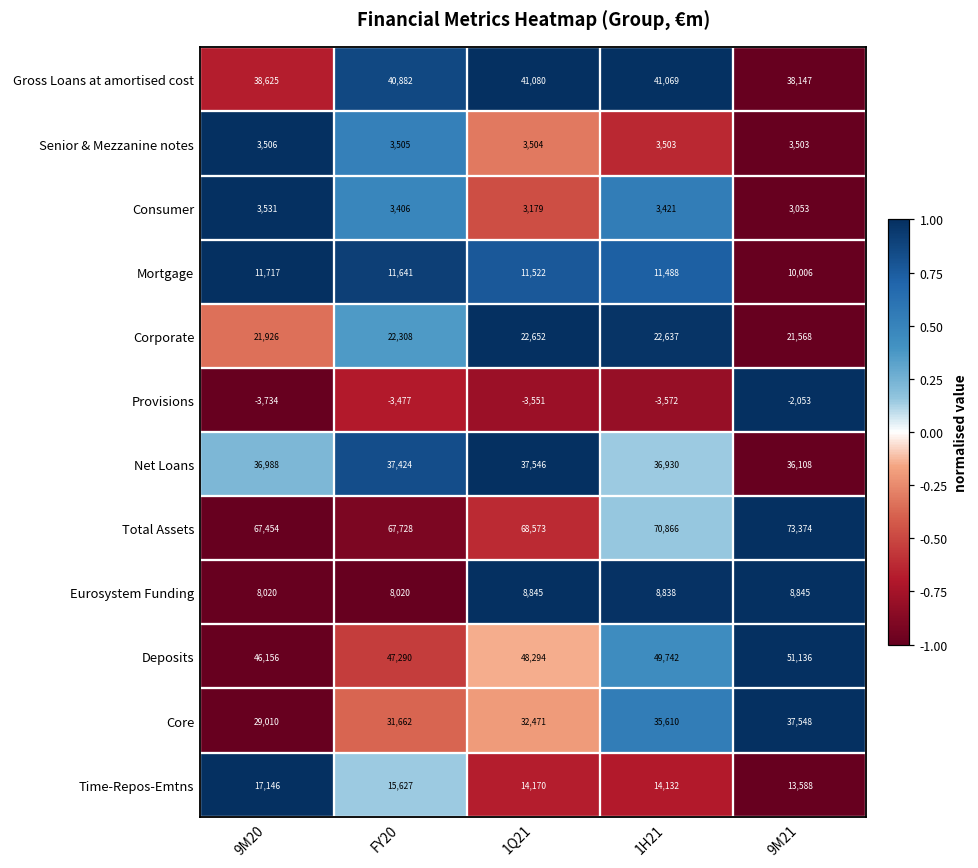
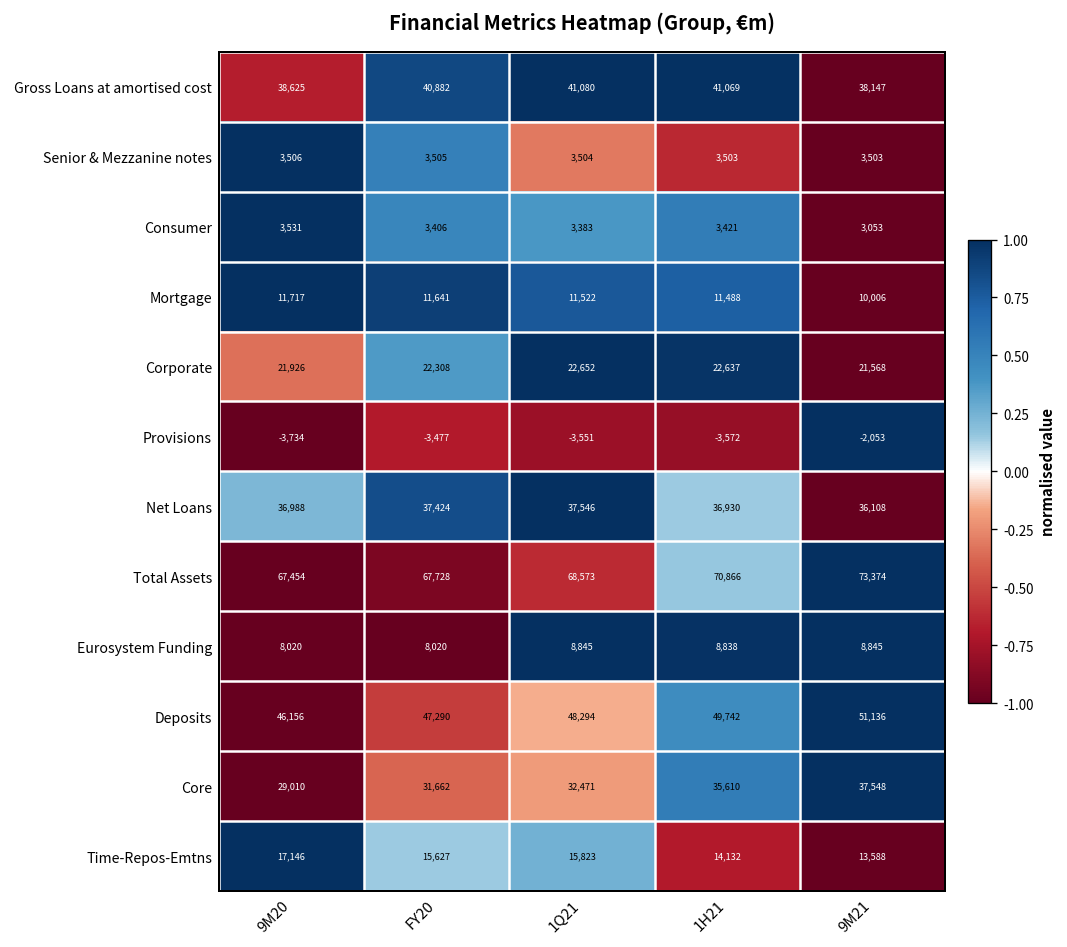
  {
    "Gross Loans at amortised cost": {
      "9M20": "38,625",
      "FY20": "40,882",
      "1Q21": "41,080",
      "1H21": "41,069",
      "9M21": "38,147"
    },
    "Senior & Mezzanine notes": {
      "9M20": "3,506",
      "FY20": "3,505",
      "1Q21": "3,504",
      "1H21": "3,503",
      "9M21": "3,503"
    },
    "Consumer": {
      "9M20": "3,531",
      "FY20": "3,406",
-     "1Q21": "3,179",
+     "1Q21": "3,383",
      "1H21": "3,421",
      "9M21": "3,053"
    },
    "Mortgage": {
      "9M20": "11,717",
      "FY20": "11,641",
      "1Q21": "11,522",
      "1H21": "11,488",
      "9M21": "10,006"
    },
    "Corporate": {
      "9M20": "21,926",
      "FY20": "22,308",
      "1Q21": "22,652",
      "1H21": "22,637",
      "9M21": "21,568"
    },
    "Provisions": {
      "9M20": "-3,734",
      "FY20": "-3,477",
      "1Q21": "-3,551",
      "1H21": "-3,572",
      "9M21": "-2,053"
    },
    "Net Loans": {
      "9M20": "36,988",
      "FY20": "37,424",
      "1Q21": "37,546",
      "1H21": "36,930",
      "9M21": "36,108"
    },
    "Total Assets": {
      "9M20": "67,454",
      "FY20": "67,728",
      "1Q21": "68,573",
      "1H21": "70,866",
      "9M21": "73,374"
    },
    "Eurosystem Funding": {
      "9M20": "8,020",
      "FY20": "8,020",
      "1Q21": "8,845",
      "1H21": "8,838",
      "9M21": "8,845"
    },
    "Deposits": {
      "9M20": "46,156",
      "FY20": "47,290",
      "1Q21": "48,294",
      "1H21": "49,742",
      "9M21": "51,136"
    },
    "Core": {
      "9M20": "29,010",
      "FY20": "31,662",
      "1Q21": "32,471",
      "1H21": "35,610",
      "9M21": "37,548"
    },
    "Time-Repos-Emtns": {
      "9M20": "17,146",
      "FY20": "15,627",
-     "1Q21": "14,170",
+     "1Q21": "15,823",
      "1H21": "14,132",
      "9M21": "13,588"
    }
  }
